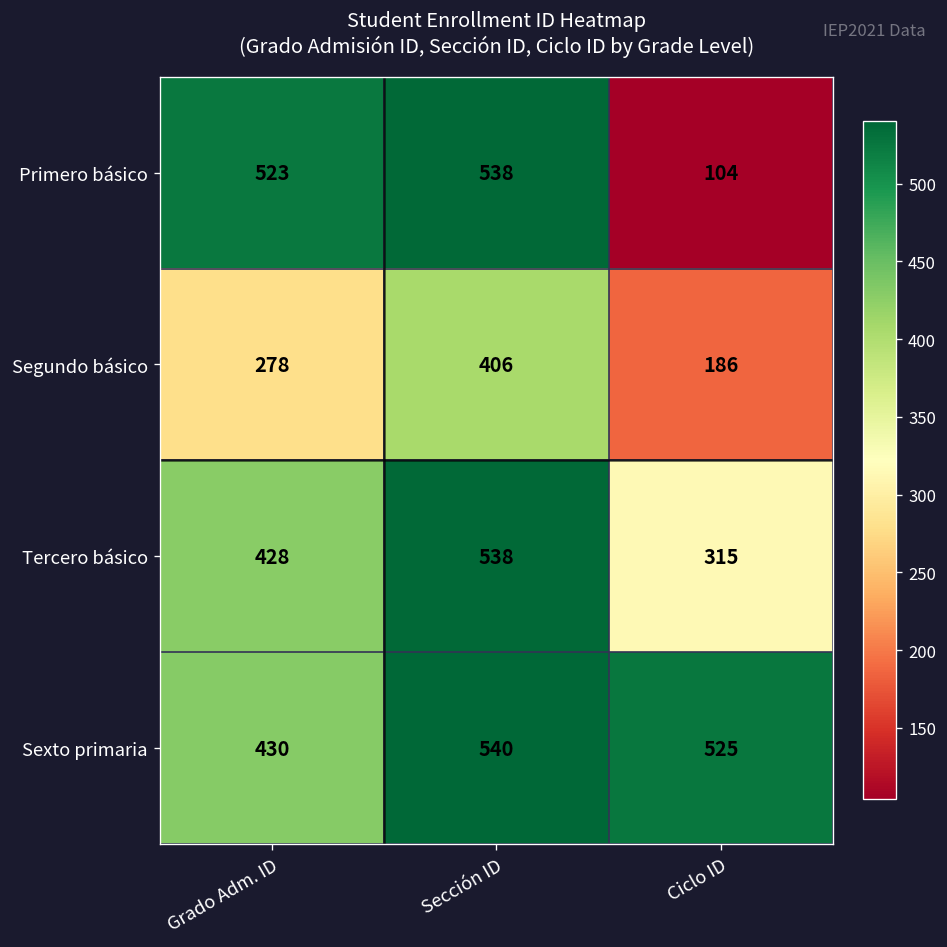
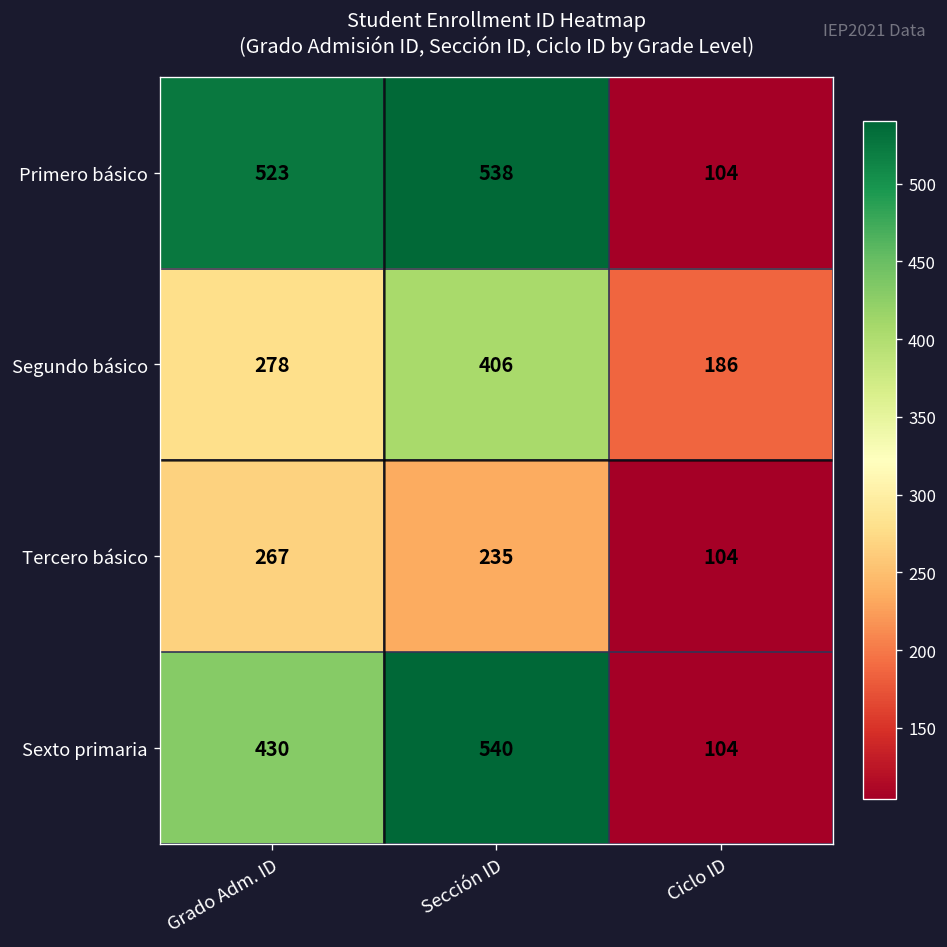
  {
    "Primero básico": {
      "Grado Adm. ID": 523,
      "Sección ID": 538,
      "Ciclo ID": 104
    },
    "Segundo básico": {
      "Grado Adm. ID": 278,
      "Sección ID": 406,
      "Ciclo ID": 186
    },
    "Tercero básico": {
-     "Grado Adm. ID": 428,
-     "Sección ID": 538,
-     "Ciclo ID": 315
+     "Grado Adm. ID": 267,
+     "Sección ID": 235,
+     "Ciclo ID": 104
    },
    "Sexto primaria": {
      "Grado Adm. ID": 430,
      "Sección ID": 540,
-     "Ciclo ID": 525
+     "Ciclo ID": 104
    }
  }
